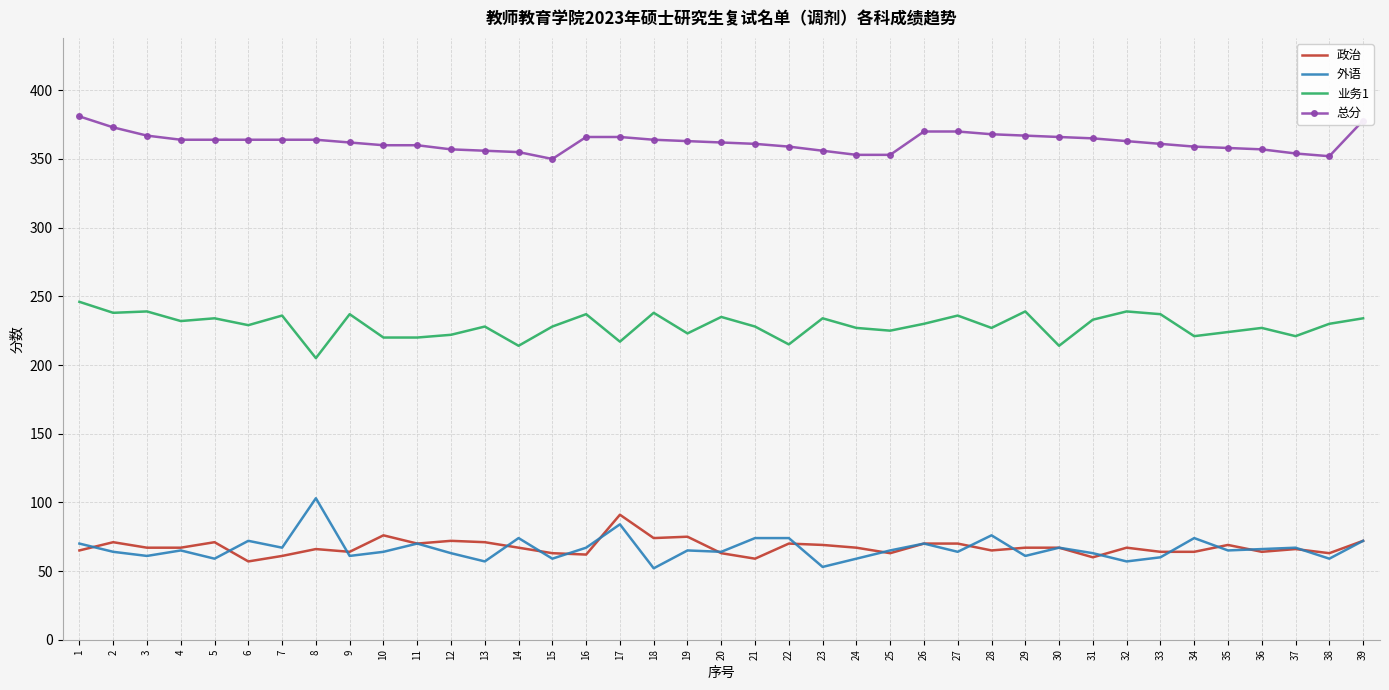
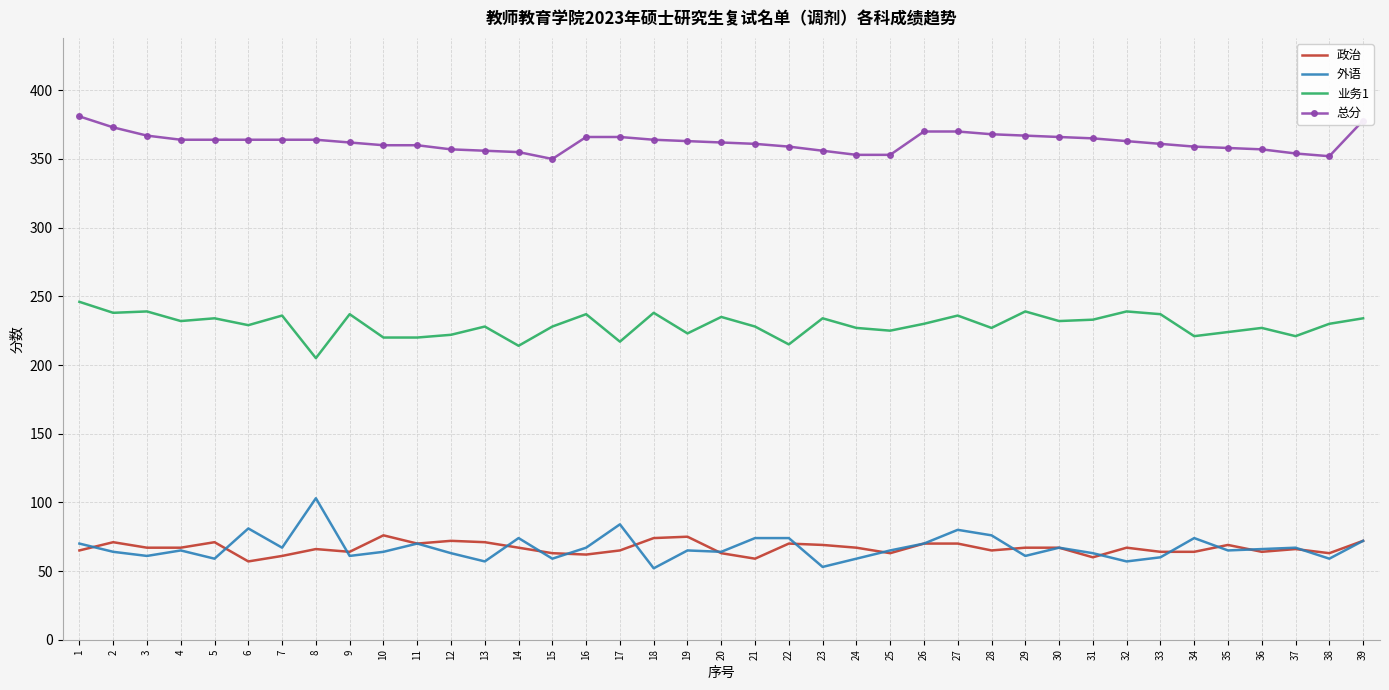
  {
    "政治": {
      "1": 65,
      "2": 71,
      "3": 67,
      "4": 67,
      "5": 71,
      "6": 57,
      "7": 61,
      "8": 66,
      "9": 64,
      "10": 76,
      "12": 72,
      "13": 71,
      "14": 67,
      "15": 63,
      "16": 62,
-     "17": 91,
+     "17": 65,
      "18": 74,
      "19": 75,
      "21": 59,
      "22": 70,
      "23": 69,
      "24": 67,
      "25": 63,
      "27": 70,
      "28": 65,
      "29": 67,
      "31": 60,
      "32": 67,
      "33": 64,
      "34": 64,
      "35": 69,
      "36": 64,
      "38": 63
    },
    "外语": {
      "1": 70,
      "2": 64,
      "3": 61,
      "4": 65,
      "5": 59,
-     "6": 72,
+     "6": 81,
      "7": 67,
      "8": 103,
      "9": 61,
      "10": 64,
      "12": 63,
      "13": 57,
      "14": 74,
      "15": 59,
      "16": 67,
      "17": 84,
      "18": 52,
      "19": 65,
      "21": 74,
      "22": 74,
      "23": 53,
      "24": 59,
      "25": 65,
-     "27": 64,
+     "27": 80,
      "28": 76,
      "29": 61,
      "31": 63,
      "32": 57,
      "33": 60,
      "34": 74,
      "35": 65,
      "36": 66,
      "38": 59
    },
    "业务1": {
      "1": 246,
      "2": 238,
      "3": 239,
      "4": 232,
      "5": 234,
      "6": 229,
      "7": 236,
      "8": 205,
      "9": 237,
      "10": 220,
      "11": 220,
      "12": 222,
      "13": 228,
      "14": 214,
      "15": 228,
      "16": 237,
      "17": 217,
      "18": 238,
      "19": 223,
      "20": 235,
      "21": 228,
      "22": 215,
      "23": 234,
      "24": 227,
      "25": 225,
      "26": 230,
      "27": 236,
      "28": 227,
      "29": 239,
-     "30": 214,
+     "30": 232,
      "31": 233,
      "32": 239,
      "33": 237,
      "34": 221,
      "35": 224,
      "36": 227,
      "37": 221,
      "38": 230,
      "39": 234
    },
    "总分": {
      "1": 381,
      "2": 373,
      "3": 367,
      "4": 364,
      "5": 364,
      "6": 364,
      "7": 364,
      "8": 364,
      "9": 362,
      "10": 360,
      "11": 360,
      "12": 357,
      "13": 356,
      "14": 355,
      "15": 350,
      "16": 366,
      "17": 366,
      "18": 364,
      "19": 363,
      "20": 362,
      "21": 361,
      "22": 359,
      "23": 356,
      "24": 353,
      "25": 353,
      "26": 370,
      "27": 370,
      "28": 368,
      "29": 367,
      "30": 366,
      "31": 365,
      "32": 363,
      "33": 361,
      "34": 359,
      "35": 358,
      "36": 357,
      "37": 354,
      "38": 352
    }
  }
